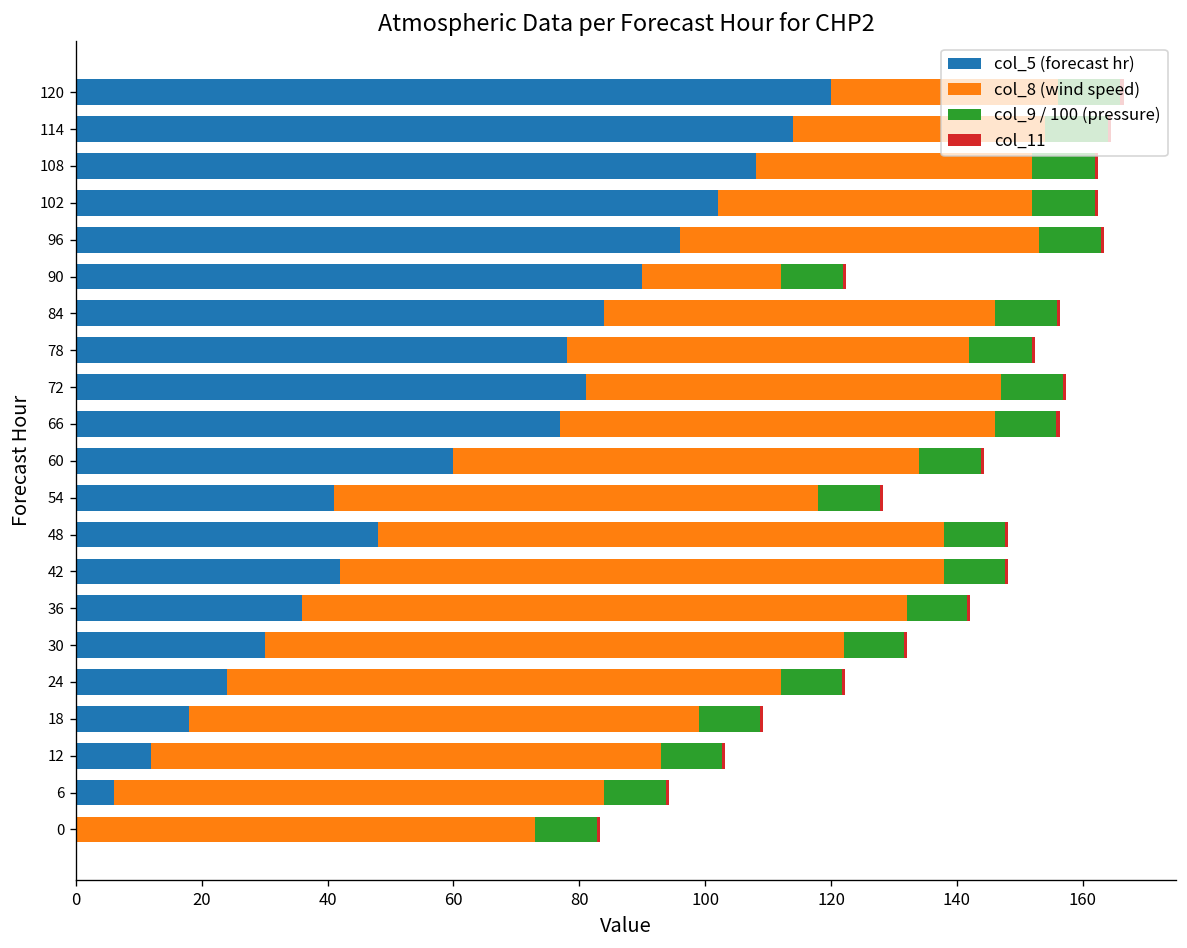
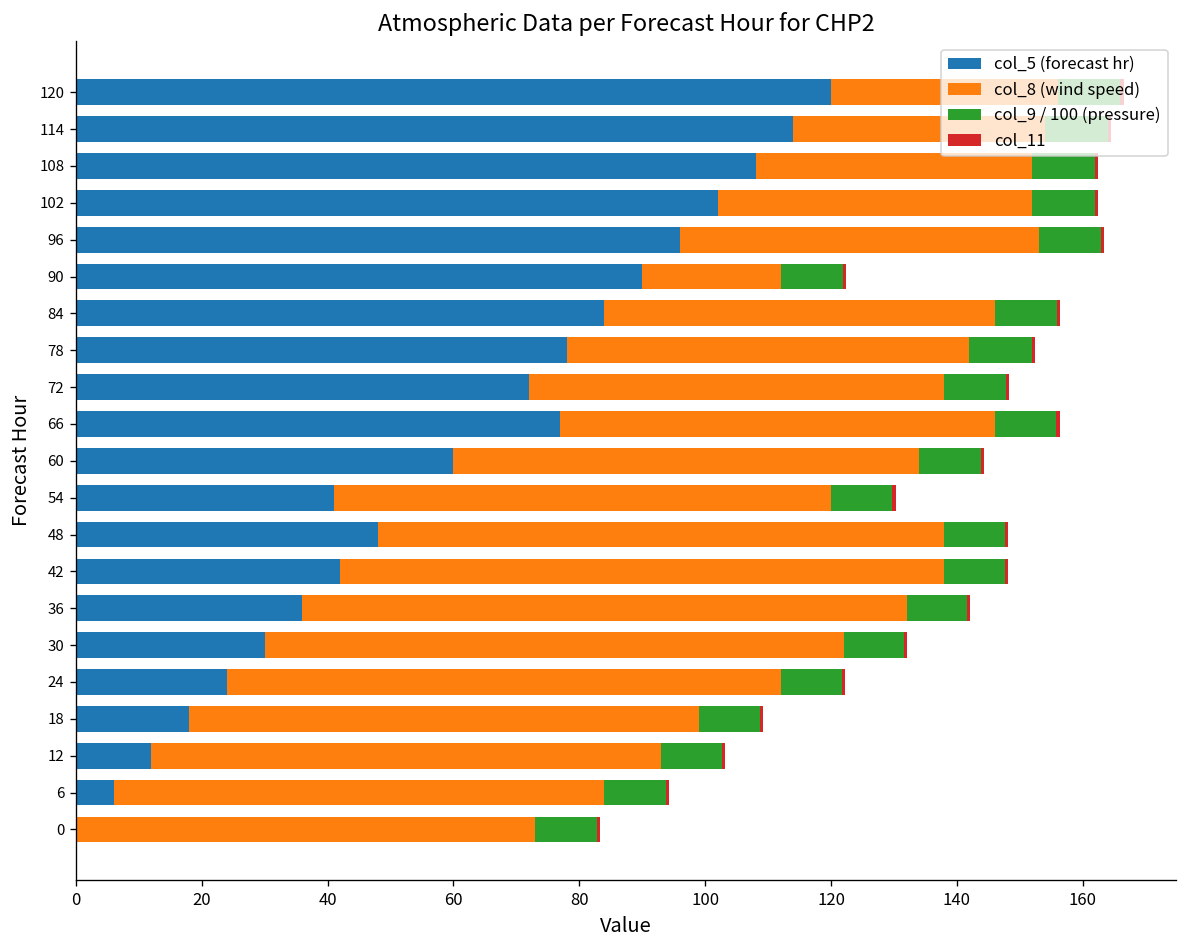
  {
    "col_5 (forecast hr)": {
      "120": 120,
      "114": 114,
      "108": 108,
      "102": 102,
      "96": 96,
      "90": 90,
      "84": 84,
      "78": 78,
-     "72": 81,
+     "72": 72,
      "66": 77,
      "60": 60,
      "54": 41,
      "48": 48,
      "42": 42,
      "36": 36,
      "30": 30,
      "24": 24,
      "18": 18,
      "12": 12,
      "6": 6,
      "0": 0
    },
    "col_8 (wind speed)": {
      "108": 44,
      "102": 50,
      "96": 57,
      "90": 22,
      "84": 62,
      "78": 64,
      "72": 66,
      "66": 69,
      "60": 74,
-     "54": 77,
+     "54": 79,
      "48": 90,
      "42": 96,
      "36": 96,
      "30": 92,
      "24": 88,
      "18": 81,
      "12": 81,
      "6": 78,
      "0": 73
    },
    "col_9 / 100 (pressure)": {
      "108": 10,
      "102": 10,
      "96": 10,
      "90": 10,
      "84": 10,
      "78": 10,
      "72": 10,
      "66": 10,
      "60": 10,
      "54": 10,
      "48": 10,
      "42": 10,
      "36": 10,
      "30": 10,
      "24": 10,
      "18": 10,
      "12": 10,
      "6": 10,
      "0": 10
    },
    "col_11": {
      "108": 1,
      "102": 1,
      "96": 1,
      "90": 1,
      "84": 1,
      "78": 1,
      "72": 1,
      "66": 1,
      "60": 1,
      "54": 1,
      "48": 1,
      "42": 1,
      "36": 1,
      "30": 1,
      "24": 1,
      "18": 1,
      "12": 1,
      "6": 1,
      "0": 1
    }
  }
